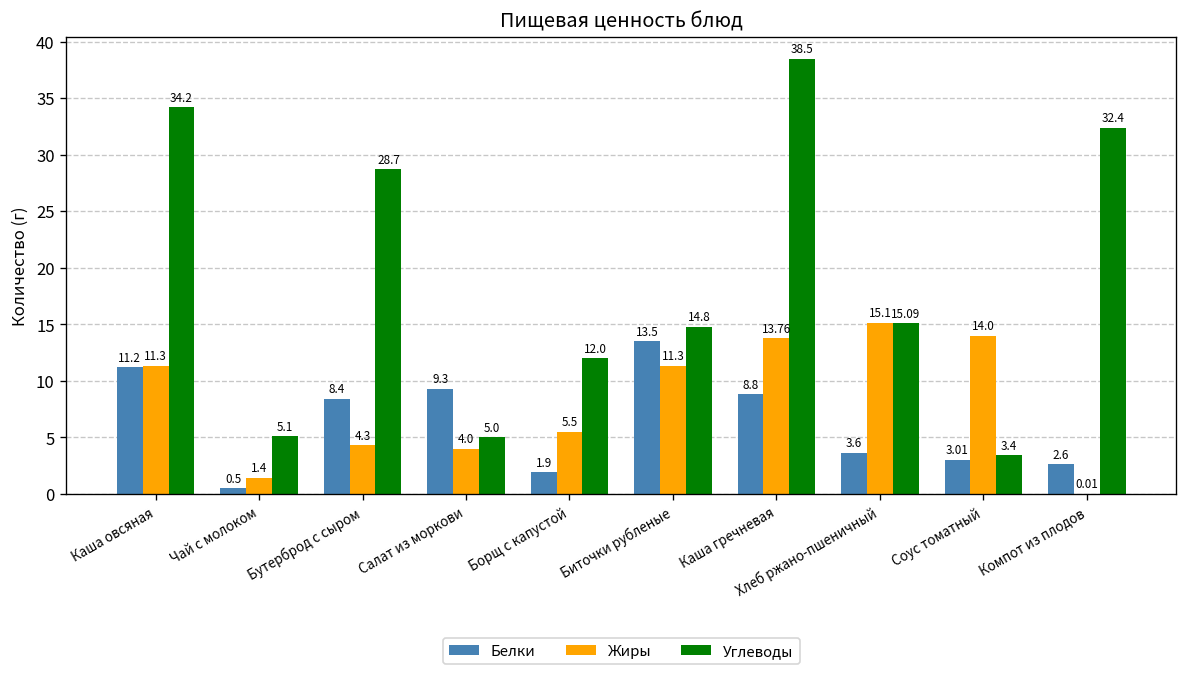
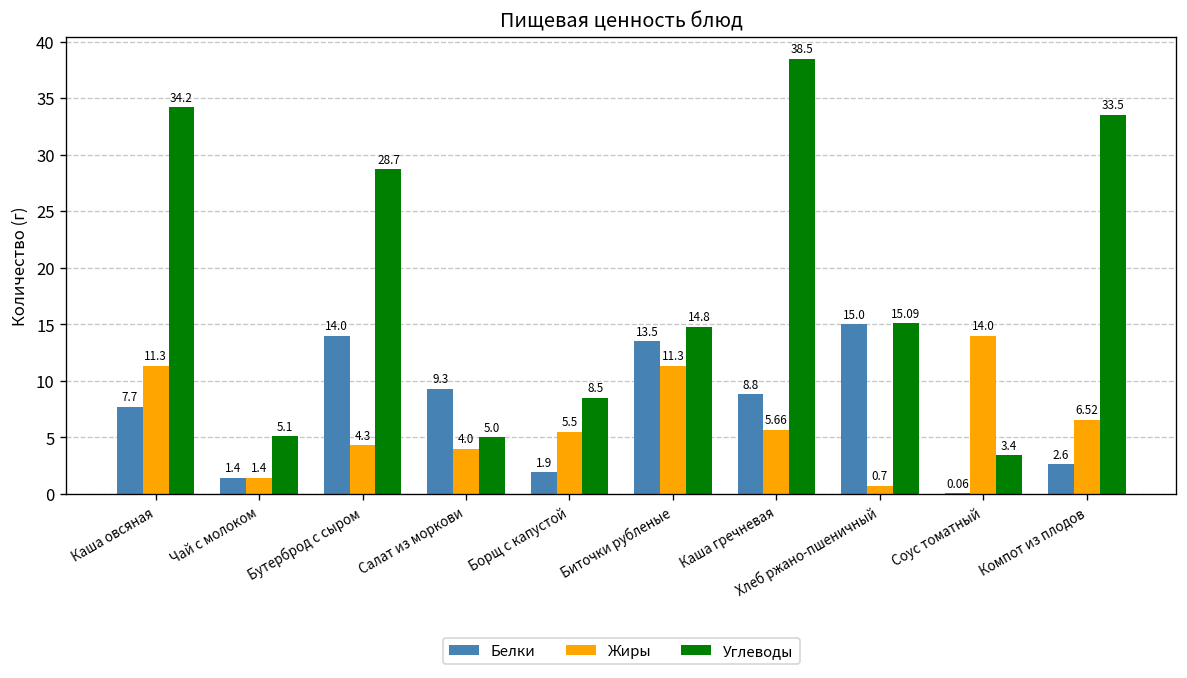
  {
    "Белки": {
-     "Каша овсяная": 11.2,
-     "Чай с молоком": 0.5,
-     "Бутерброд с сыром": 8.4,
+     "Каша овсяная": 7.7,
+     "Чай с молоком": 1.4,
+     "Бутерброд с сыром": 14.0,
      "Салат из моркови": 9.3,
      "Борщ с капустой": 1.9,
      "Биточки рубленые": 13.5,
      "Каша гречневая": 8.8,
-     "Хлеб ржано-пшеничный": 3.6,
-     "Соус томатный": 3.01,
+     "Хлеб ржано-пшеничный": 15.0,
+     "Соус томатный": 0.06,
      "Компот из плодов": 2.6
    },
    "Жиры": {
      "Каша овсяная": 11.3,
      "Чай с молоком": 1.4,
      "Бутерброд с сыром": 4.3,
      "Салат из моркови": 4.0,
      "Борщ с капустой": 5.5,
      "Биточки рубленые": 11.3,
-     "Каша гречневая": 13.76,
-     "Хлеб ржано-пшеничный": 15.1,
+     "Каша гречневая": 5.66,
+     "Хлеб ржано-пшеничный": 0.7,
      "Соус томатный": 14.0,
-     "Компот из плодов": 0.01
+     "Компот из плодов": 6.52
    },
    "Углеводы": {
      "Каша овсяная": 34.2,
      "Чай с молоком": 5.1,
      "Бутерброд с сыром": 28.7,
      "Салат из моркови": 5.0,
-     "Борщ с капустой": 12.0,
+     "Борщ с капустой": 8.5,
      "Биточки рубленые": 14.8,
      "Каша гречневая": 38.5,
      "Хлеб ржано-пшеничный": 15.09,
      "Соус томатный": 3.4,
-     "Компот из плодов": 32.4
+     "Компот из плодов": 33.5
    }
  }
